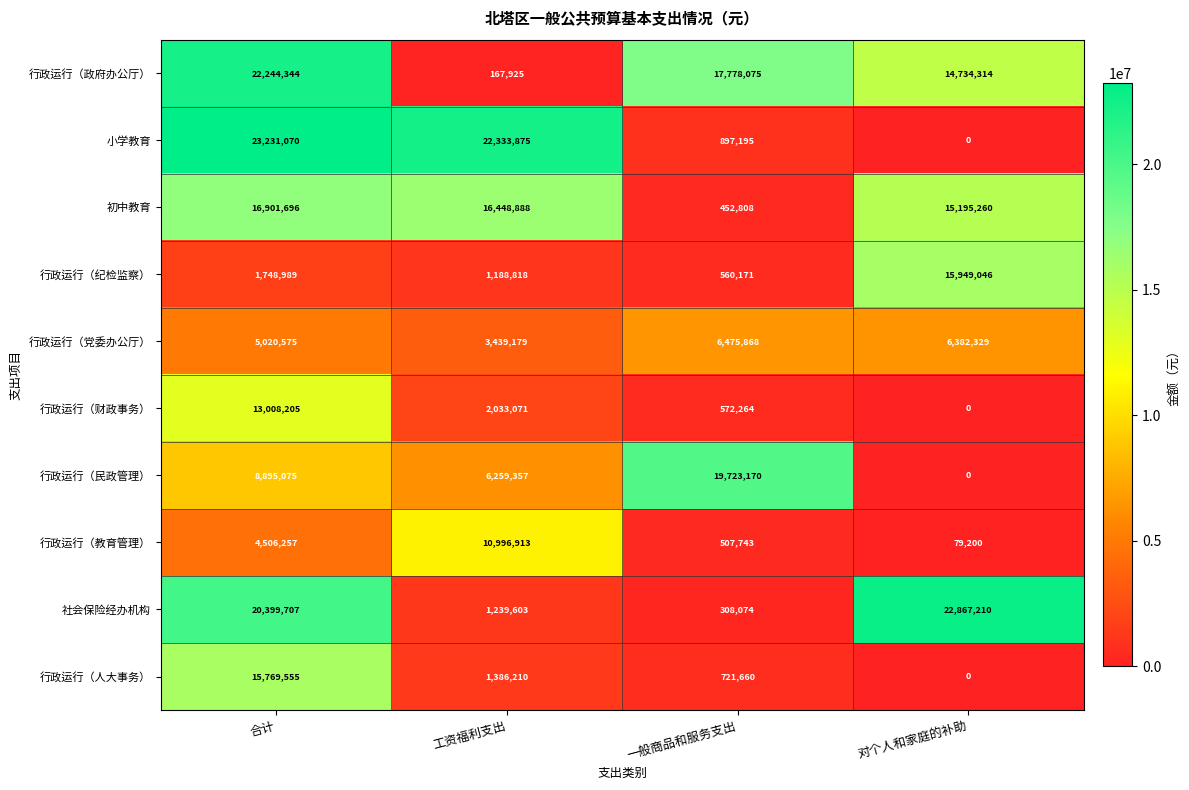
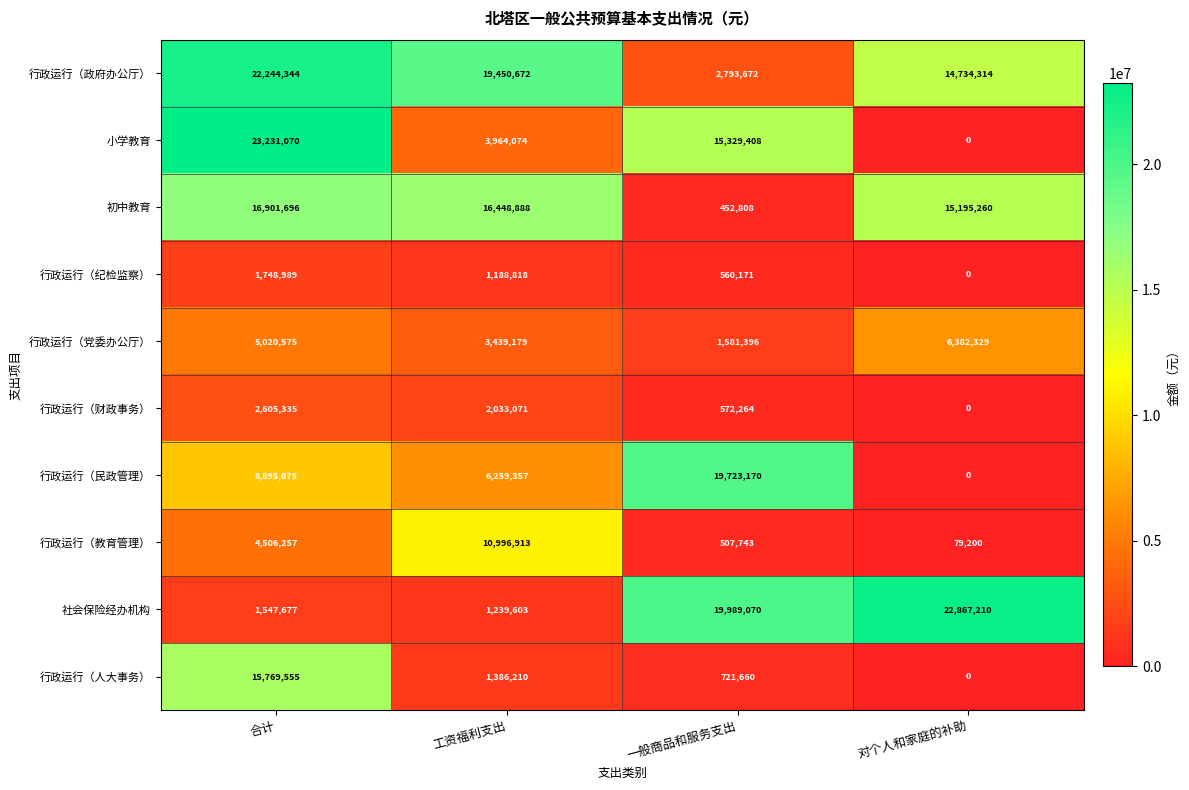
  {
    "行政运行（政府办公厅）": {
      "合计": "22,244,344",
-     "工资福利支出": "167,925",
-     "一般商品和服务支出": "17,778,075",
+     "工资福利支出": "19,450,672",
+     "一般商品和服务支出": "2,793,672",
      "对个人和家庭的补助": "14,734,314"
    },
    "小学教育": {
      "合计": "23,231,070",
-     "工资福利支出": "22,333,875",
-     "一般商品和服务支出": "897,195",
+     "工资福利支出": "3,964,074",
+     "一般商品和服务支出": "15,329,408",
      "对个人和家庭的补助": "0"
    },
    "初中教育": {
      "合计": "16,901,696",
      "工资福利支出": "16,448,888",
      "一般商品和服务支出": "452,808",
      "对个人和家庭的补助": "15,195,260"
    },
    "行政运行（纪检监察）": {
      "合计": "1,748,989",
      "工资福利支出": "1,188,818",
      "一般商品和服务支出": "560,171",
-     "对个人和家庭的补助": "15,949,046"
+     "对个人和家庭的补助": "0"
    },
    "行政运行（党委办公厅）": {
      "合计": "5,020,575",
      "工资福利支出": "3,439,179",
-     "一般商品和服务支出": "6,475,868",
+     "一般商品和服务支出": "1,581,396",
      "对个人和家庭的补助": "6,382,329"
    },
    "行政运行（财政事务）": {
-     "合计": "13,008,205",
+     "合计": "2,605,335",
      "工资福利支出": "2,033,071",
      "一般商品和服务支出": "572,264",
      "对个人和家庭的补助": "0"
    },
    "行政运行（民政管理）": {
      "合计": "8,895,075",
      "工资福利支出": "6,259,357",
      "一般商品和服务支出": "19,723,170",
      "对个人和家庭的补助": "0"
    },
    "行政运行（教育管理）": {
      "合计": "4,506,257",
      "工资福利支出": "10,996,913",
      "一般商品和服务支出": "507,743",
      "对个人和家庭的补助": "79,200"
    },
    "社会保险经办机构": {
-     "合计": "20,399,707",
+     "合计": "1,547,677",
      "工资福利支出": "1,239,603",
-     "一般商品和服务支出": "308,074",
+     "一般商品和服务支出": "19,989,070",
      "对个人和家庭的补助": "22,867,210"
    },
    "行政运行（人大事务）": {
      "合计": "15,769,555",
      "工资福利支出": "1,386,210",
      "一般商品和服务支出": "721,660",
      "对个人和家庭的补助": "0"
    }
  }
